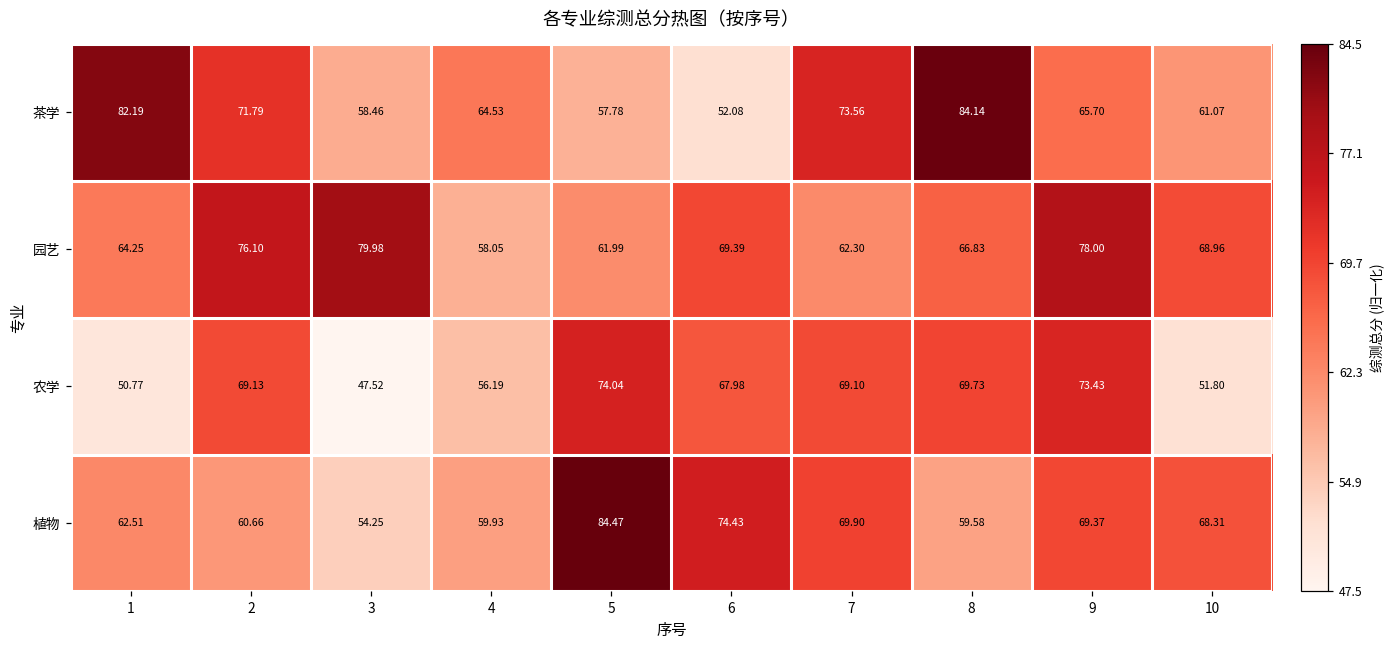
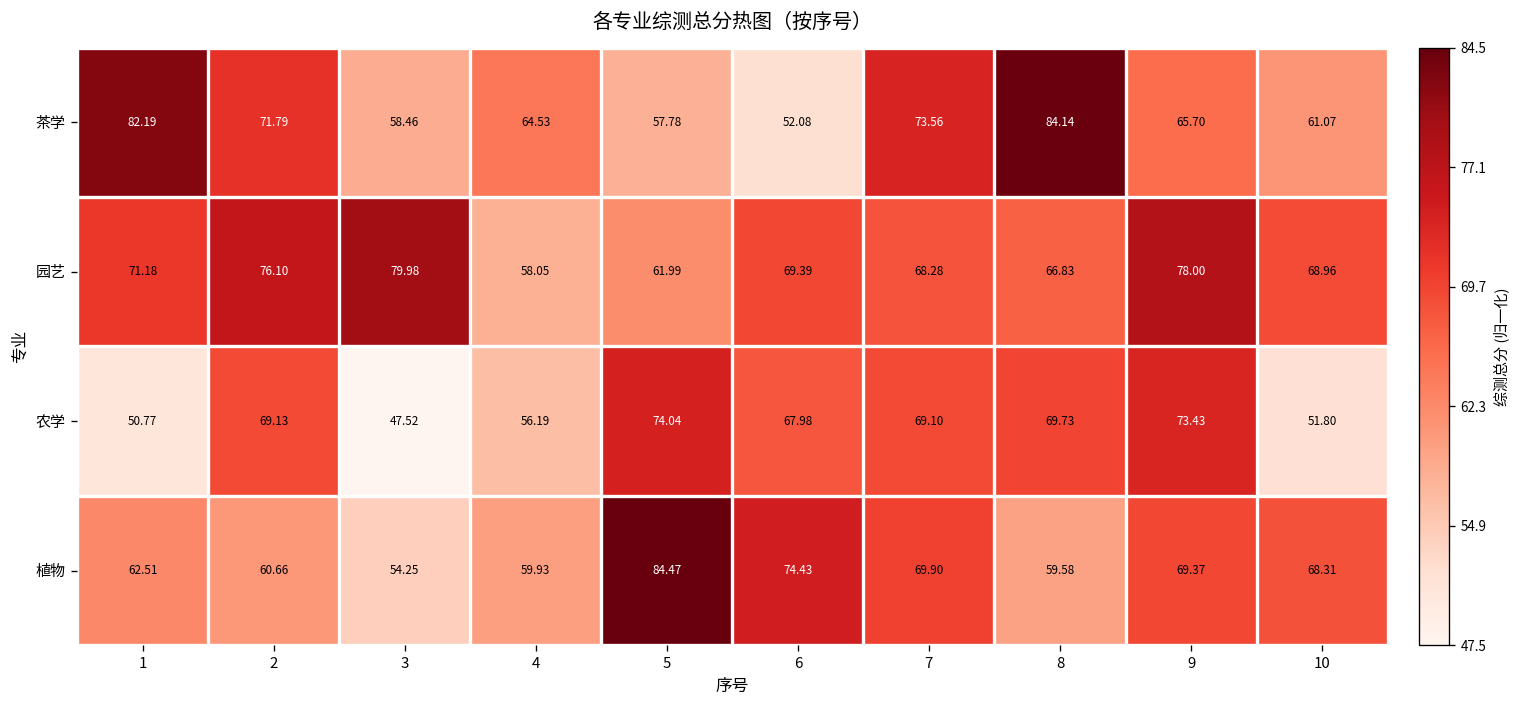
  {
    "茶学": {
      "1": 82.19,
      "2": 71.79,
      "3": 58.46,
      "4": 64.53,
      "5": 57.78,
      "6": 52.08,
      "7": 73.56,
      "8": 84.14,
      "9": 65.70,
      "10": 61.07
    },
    "园艺": {
-     "1": 64.25,
+     "1": 71.18,
      "2": 76.10,
      "3": 79.98,
      "4": 58.05,
      "5": 61.99,
      "6": 69.39,
-     "7": 62.30,
+     "7": 68.28,
      "8": 66.83,
      "9": 78.00,
      "10": 68.96
    },
    "农学": {
      "1": 50.77,
      "2": 69.13,
      "3": 47.52,
      "4": 56.19,
      "5": 74.04,
      "6": 67.98,
      "7": 69.10,
      "8": 69.73,
      "9": 73.43,
      "10": 51.80
    },
    "植物": {
      "1": 62.51,
      "2": 60.66,
      "3": 54.25,
      "4": 59.93,
      "5": 84.47,
      "6": 74.43,
      "7": 69.90,
      "8": 59.58,
      "9": 69.37,
      "10": 68.31
    }
  }
